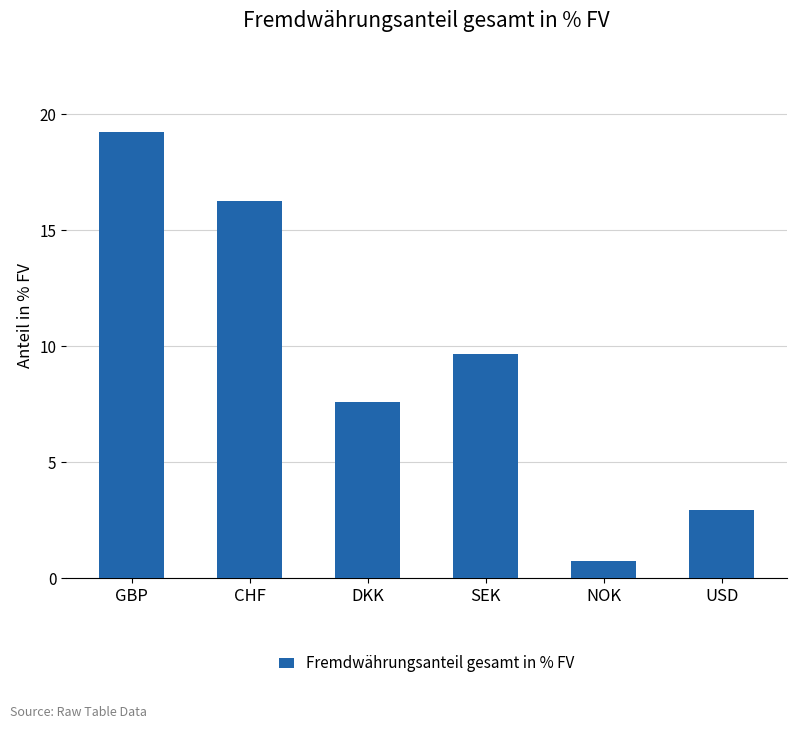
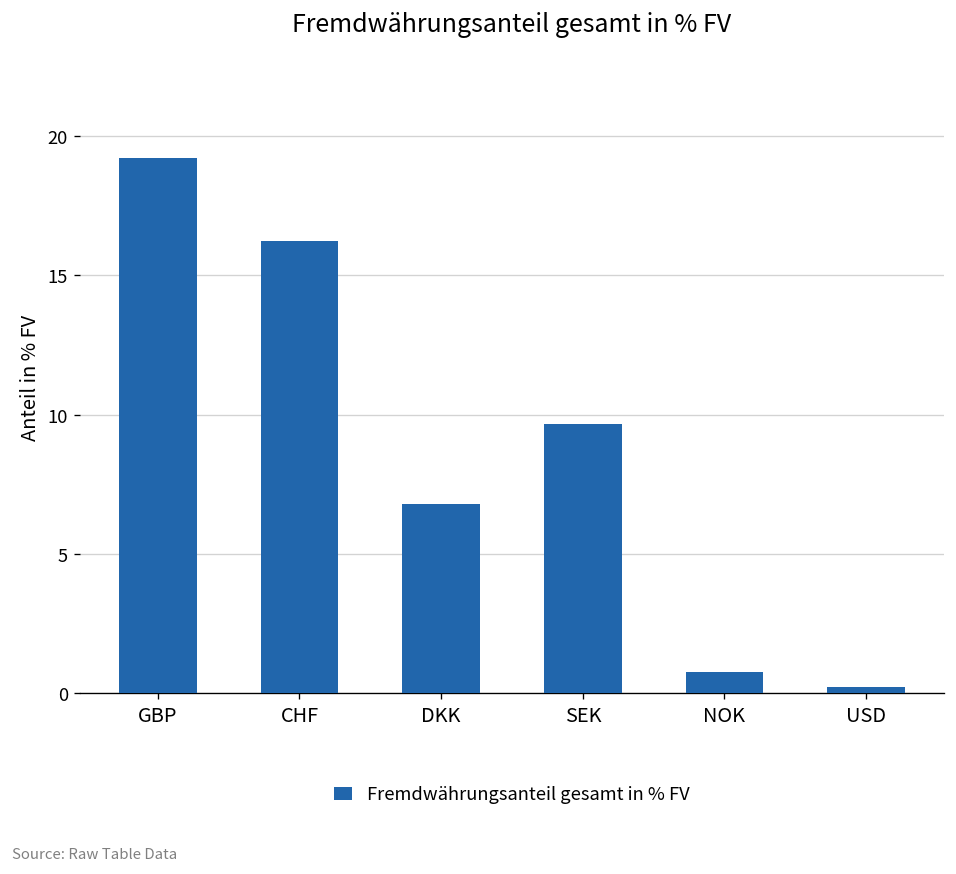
  {
    "GBP": 19.2,
    "CHF": 16.2,
-   "DKK": 7.6,
+   "DKK": 6.8,
    "SEK": 9.7,
    "NOK": 0.8,
-   "USD": 3.0
+   "USD": 0.2
  }
